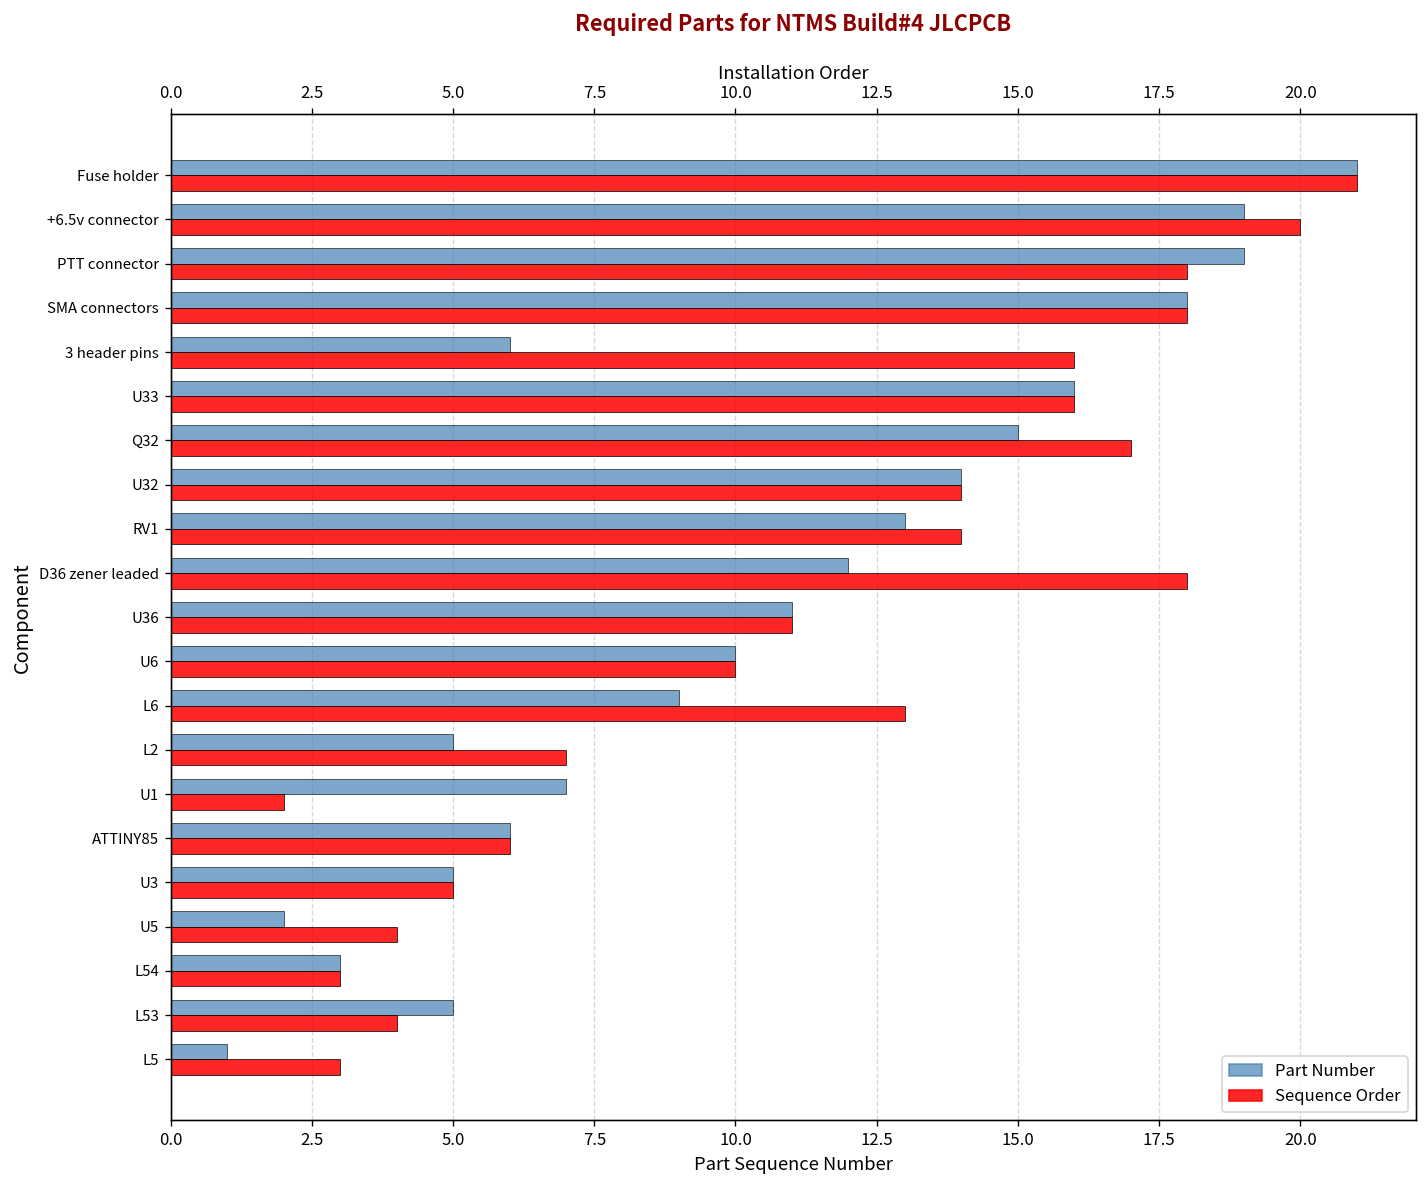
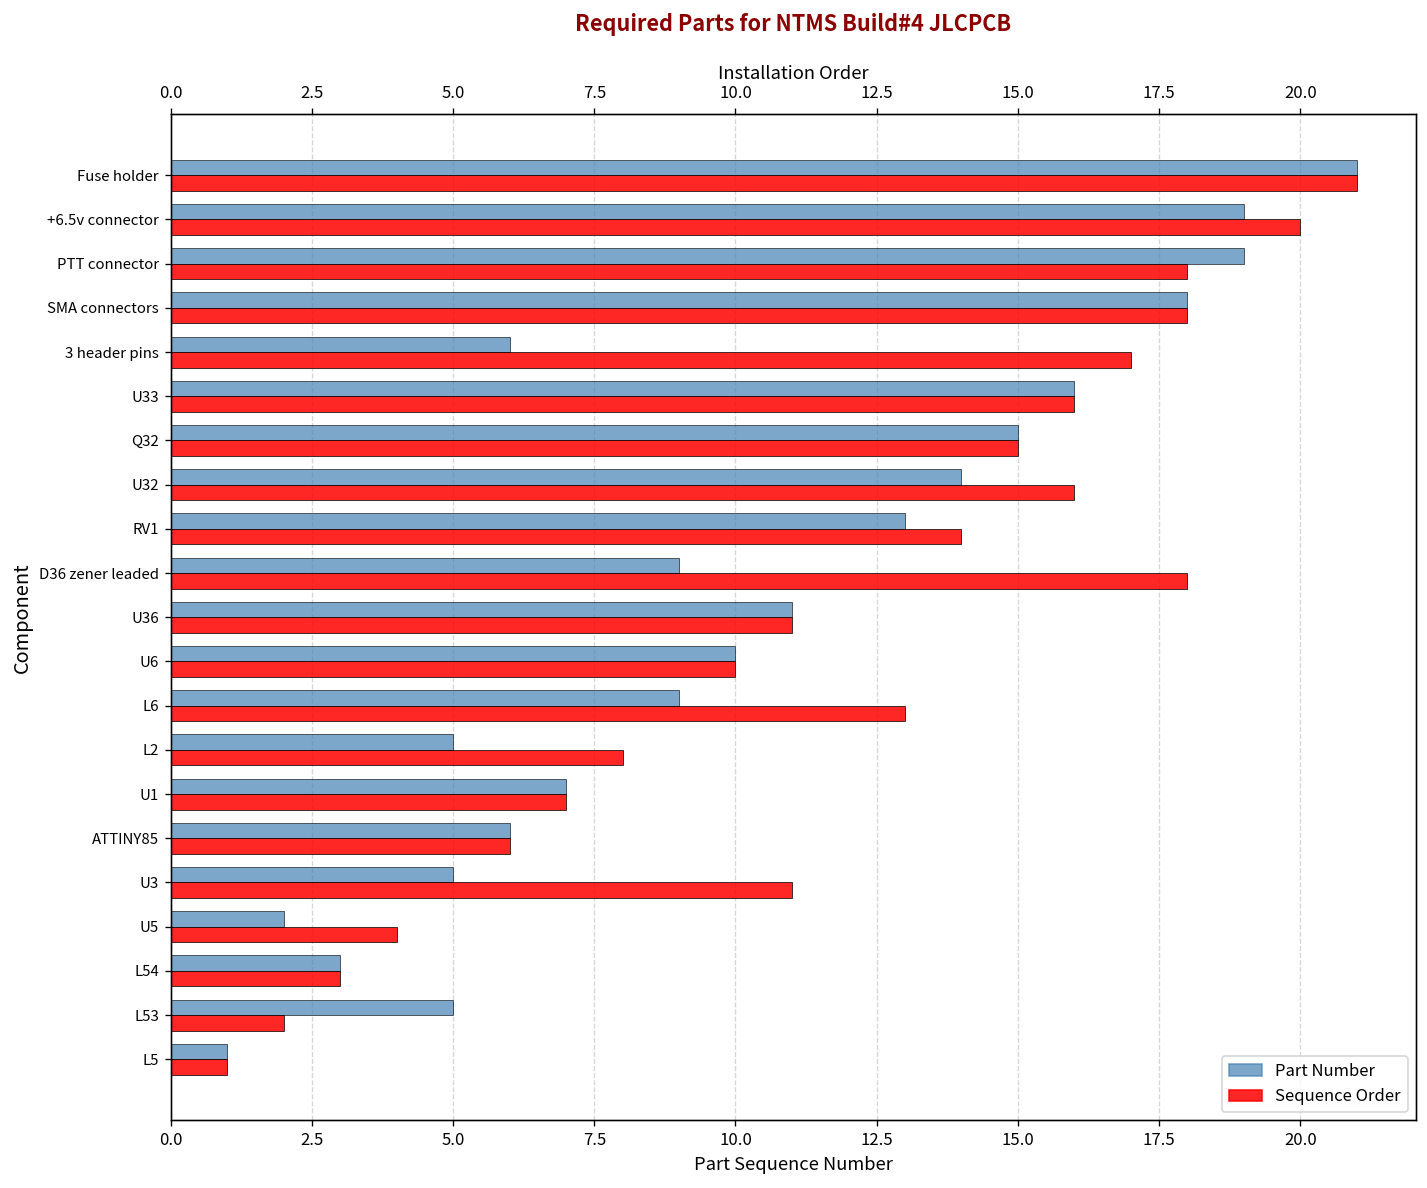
  {
    "Part Number": {
      "Fuse holder": 21,
      "+6.5v connector": 19,
      "PTT connector": 19,
      "SMA connectors": 18,
      "3 header pins": 6,
      "U33": 16,
      "Q32": 15,
      "U32": 14,
      "RV1": 13,
-     "D36 zener leaded": 12,
+     "D36 zener leaded": 9,
      "U36": 11,
      "U6": 10,
      "L6": 9,
      "L2": 5,
      "U1": 7,
      "ATTINY85": 6,
      "U3": 5,
      "U5": 2,
      "L54": 3,
      "L53": 5,
      "L5": 1
    },
    "Sequence Order": {
      "Fuse holder": 21,
      "+6.5v connector": 20,
      "PTT connector": 18,
      "SMA connectors": 18,
-     "3 header pins": 16,
+     "3 header pins": 17,
      "U33": 16,
-     "Q32": 17,
-     "U32": 14,
+     "Q32": 15,
+     "U32": 16,
      "RV1": 14,
      "D36 zener leaded": 18,
      "U36": 11,
      "U6": 10,
      "L6": 13,
-     "L2": 7,
-     "U1": 2,
+     "L2": 8,
+     "U1": 7,
      "ATTINY85": 6,
-     "U3": 5,
+     "U3": 11,
      "U5": 4,
      "L54": 3,
-     "L53": 4,
-     "L5": 3
+     "L53": 2,
+     "L5": 1
    }
  }
